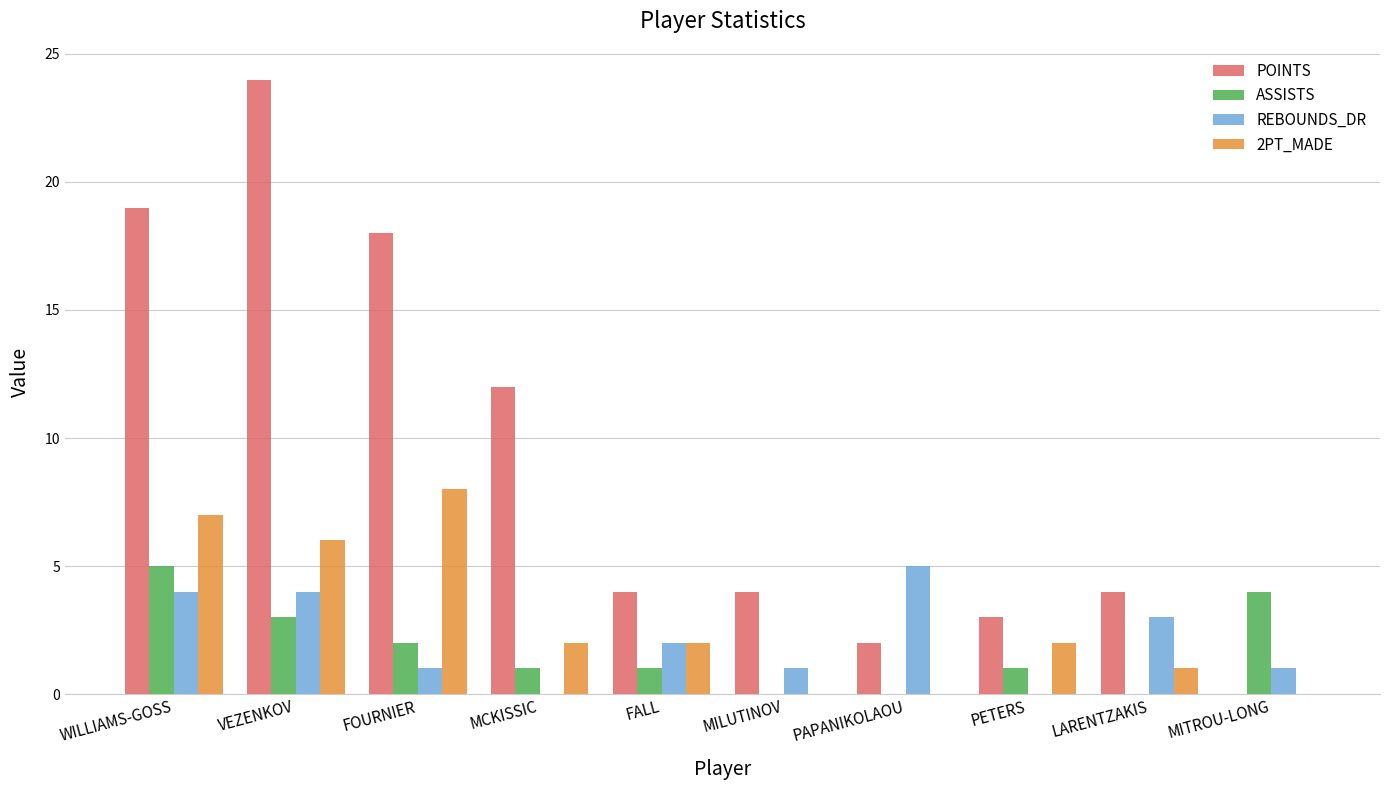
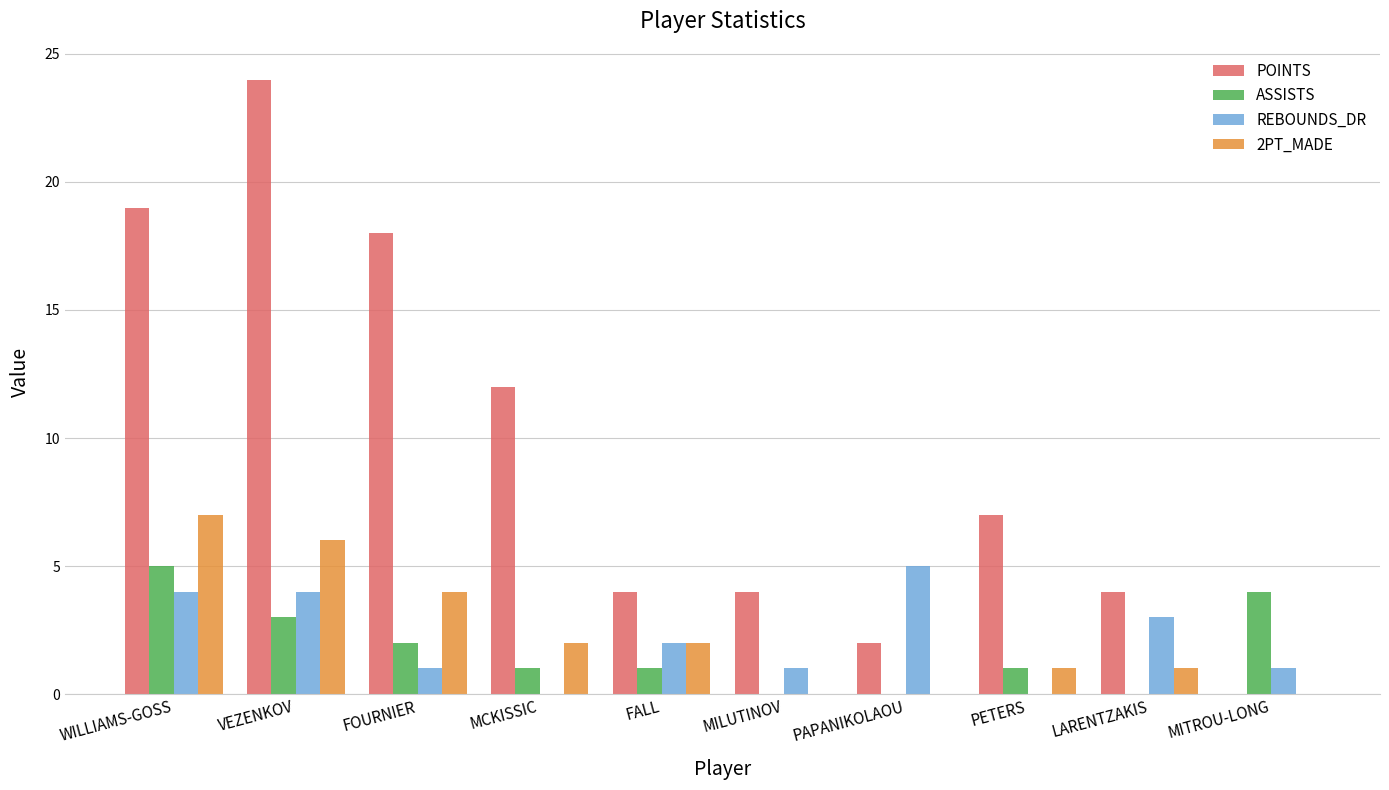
  {
    "POINTS": {
      "WILLIAMS-GOSS": 19,
      "VEZENKOV": 24,
      "FOURNIER": 18,
      "MCKISSIC": 12,
      "FALL": 4,
      "MILUTINOV": 4,
      "PAPANIKOLAOU": 2,
-     "PETERS": 3,
+     "PETERS": 7,
      "LARENTZAKIS": 4,
      "MITROU-LONG": 0
    },
    "ASSISTS": {
      "WILLIAMS-GOSS": 5,
      "VEZENKOV": 3,
      "FOURNIER": 2,
      "MCKISSIC": 1,
      "FALL": 1,
      "MILUTINOV": 0,
      "PAPANIKOLAOU": 0,
      "PETERS": 1,
      "LARENTZAKIS": 0,
      "MITROU-LONG": 4
    },
    "REBOUNDS_DR": {
      "WILLIAMS-GOSS": 4,
      "VEZENKOV": 4,
      "FOURNIER": 1,
      "MCKISSIC": 0,
      "FALL": 2,
      "MILUTINOV": 1,
      "PAPANIKOLAOU": 5,
      "PETERS": 0,
      "LARENTZAKIS": 3,
      "MITROU-LONG": 1
    },
    "2PT_MADE": {
      "WILLIAMS-GOSS": 7,
      "VEZENKOV": 6,
-     "FOURNIER": 8,
+     "FOURNIER": 4,
      "MCKISSIC": 2,
      "FALL": 2,
      "MILUTINOV": 0,
      "PAPANIKOLAOU": 0,
-     "PETERS": 2,
+     "PETERS": 1,
      "LARENTZAKIS": 1,
      "MITROU-LONG": 0
    }
  }
